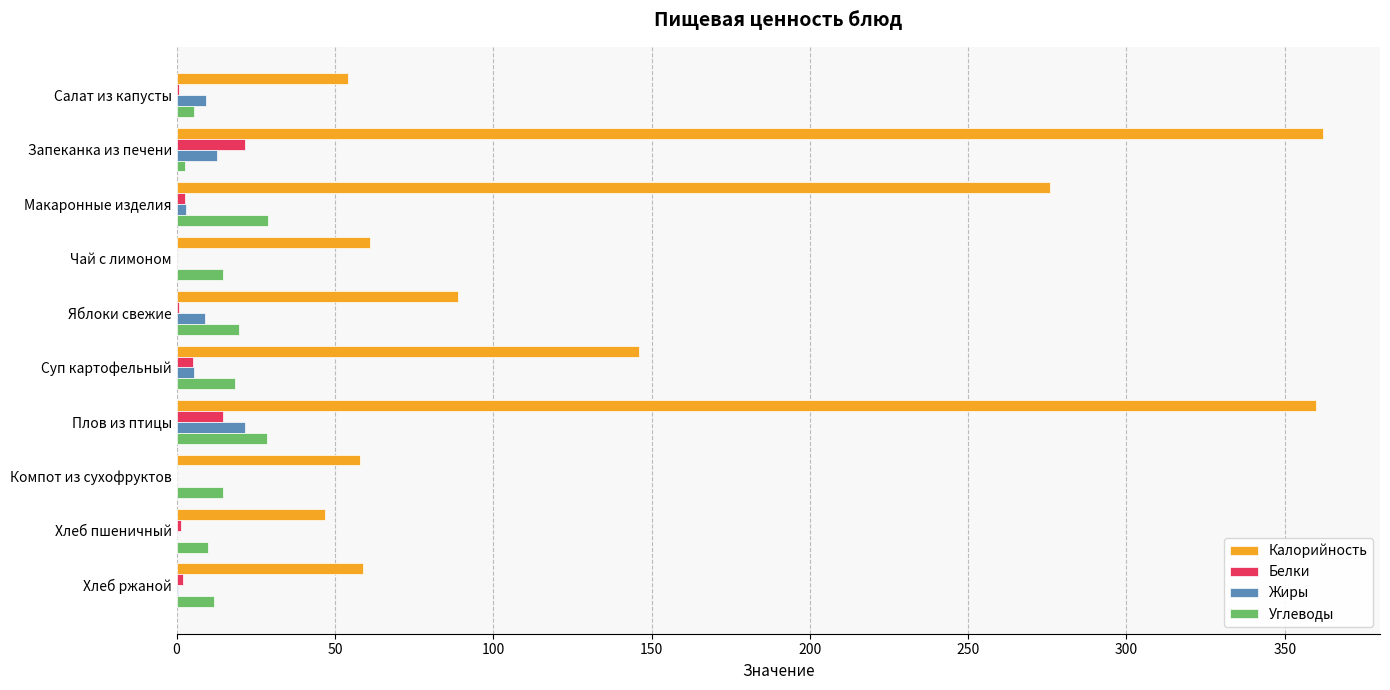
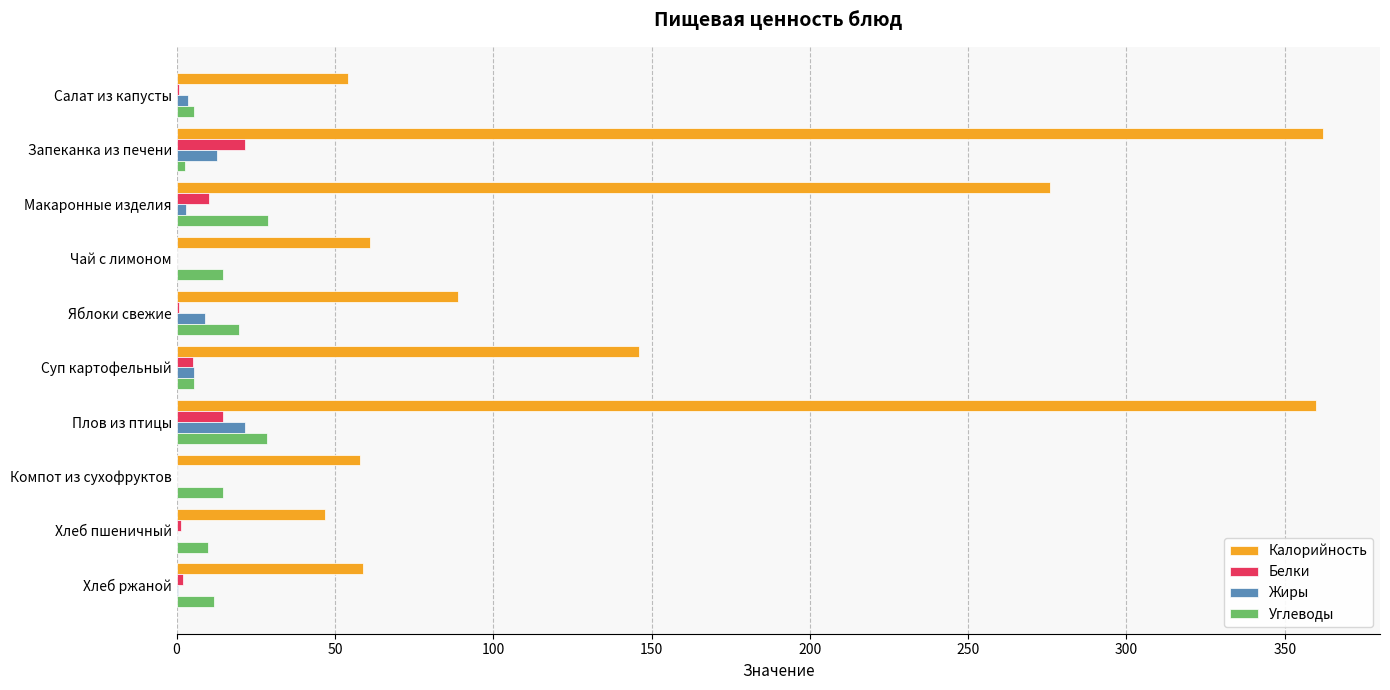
  {
    "Калорийность": {
      "Салат из капусты": 54,
      "Запеканка из печени": 362,
      "Макаронные изделия": 276,
      "Чай с лимоном": 61,
      "Яблоки свежие": 89,
      "Суп картофельный": 146,
      "Плов из птицы": 360,
      "Компот из сухофруктов": 58,
      "Хлеб пшеничный": 47,
      "Хлеб ржаной": 59
    },
    "Белки": {
      "Салат из капусты": 1,
      "Запеканка из печени": 22,
-     "Макаронные изделия": 3,
+     "Макаронные изделия": 10,
      "Яблоки свежие": 1,
      "Суп картофельный": 5,
      "Плов из птицы": 15,
      "Компот из сухофруктов": 0,
      "Хлеб пшеничный": 2,
      "Хлеб ржаной": 2
    },
    "Жиры": {
-     "Салат из капусты": 9,
+     "Салат из капусты": 4,
      "Запеканка из печени": 13,
      "Макаронные изделия": 3,
      "Яблоки свежие": 9,
      "Суп картофельный": 6,
      "Плов из птицы": 22,
      "Компот из сухофруктов": 0
    },
    "Углеводы": {
      "Салат из капусты": 6,
      "Запеканка из печени": 3,
      "Макаронные изделия": 29,
      "Чай с лимоном": 15,
      "Яблоки свежие": 20,
-     "Суп картофельный": 19,
+     "Суп картофельный": 6,
      "Плов из птицы": 29,
      "Компот из сухофруктов": 15,
      "Хлеб пшеничный": 10,
      "Хлеб ржаной": 12
    }
  }
